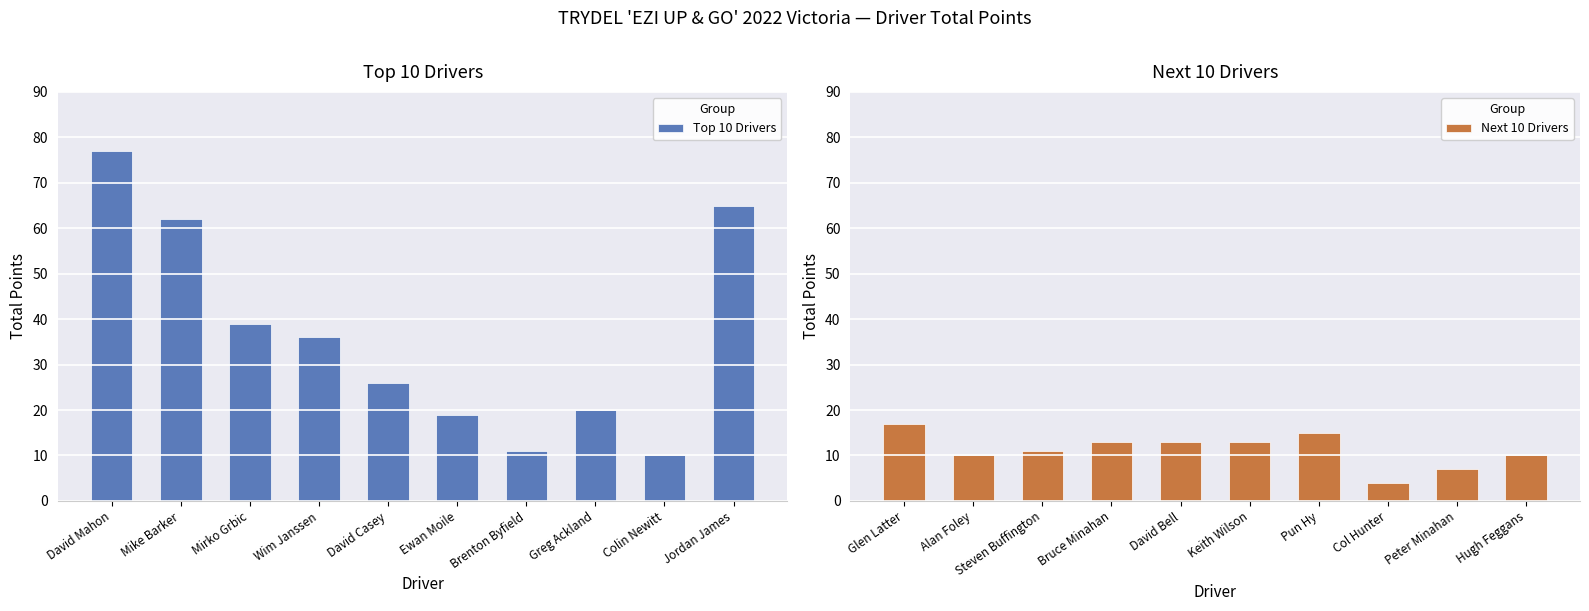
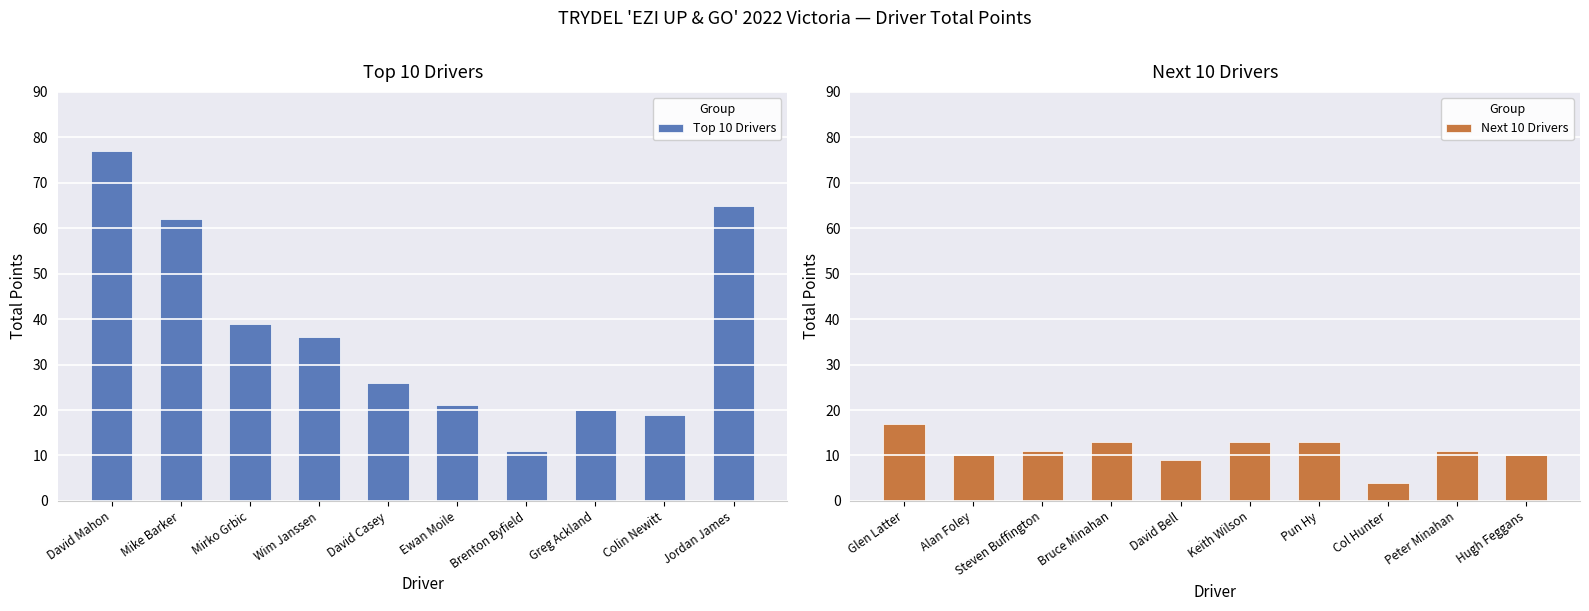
  {
    "Top 10 Drivers": {
      "David Mahon": 77,
      "Mike Barker": 62,
      "Mirko Grbic": 39,
      "Wim Janssen": 36,
      "David Casey": 26,
-     "Ewan Moile": 19,
+     "Ewan Moile": 21,
      "Brenton Byfield": 11,
      "Greg Ackland": 20,
-     "Colin Newitt": 10,
+     "Colin Newitt": 19,
      "Jordan James": 65
    },
    "Next 10 Drivers": {
      "Glen Latter": 17,
      "Alan Foley": 10,
      "Steven Buffington": 11,
      "Bruce Minahan": 13,
-     "David Bell": 13,
+     "David Bell": 9,
      "Keith Wilson": 13,
-     "Pun Hy": 15,
+     "Pun Hy": 13,
      "Col Hunter": 4,
-     "Peter Minahan": 7,
+     "Peter Minahan": 11,
      "Hugh Feggans": 10
    }
  }
